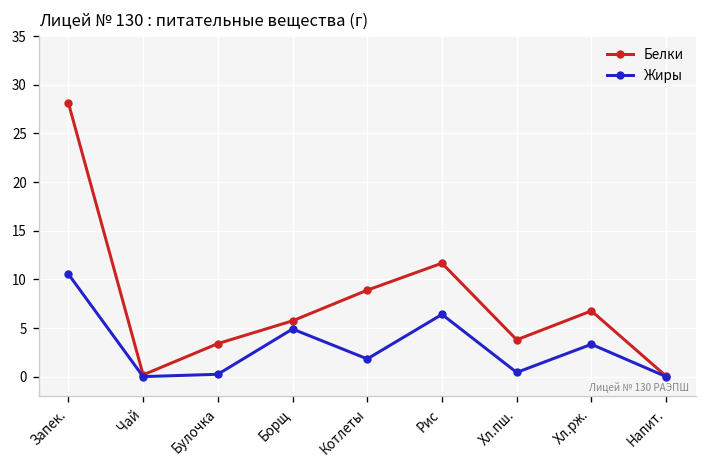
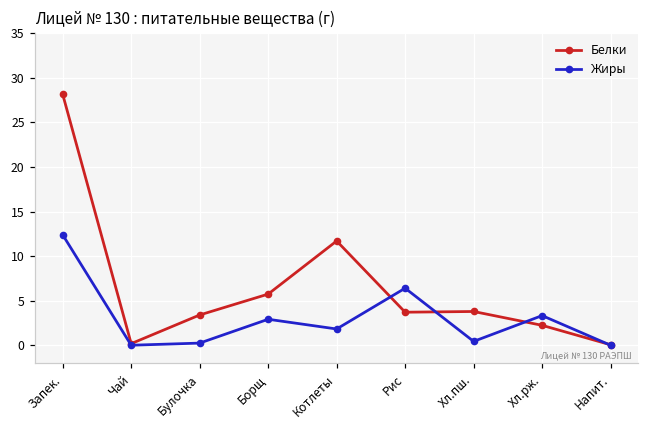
  {
    "Белки": {
      "Запек.": 28,
      "Булочка": 3,
      "Борщ": 6,
-     "Котлеты": 9,
-     "Рис": 12,
+     "Котлеты": 12,
+     "Рис": 4,
      "Хл.пш.": 4,
-     "Хл.рж.": 7
+     "Хл.рж.": 2
    },
    "Жиры": {
-     "Запек.": 11,
+     "Запек.": 12,
      "Булочка": 0,
-     "Борщ": 5,
+     "Борщ": 3,
      "Котлеты": 2,
      "Рис": 6,
      "Хл.пш.": 0,
      "Хл.рж.": 3
    }
  }
